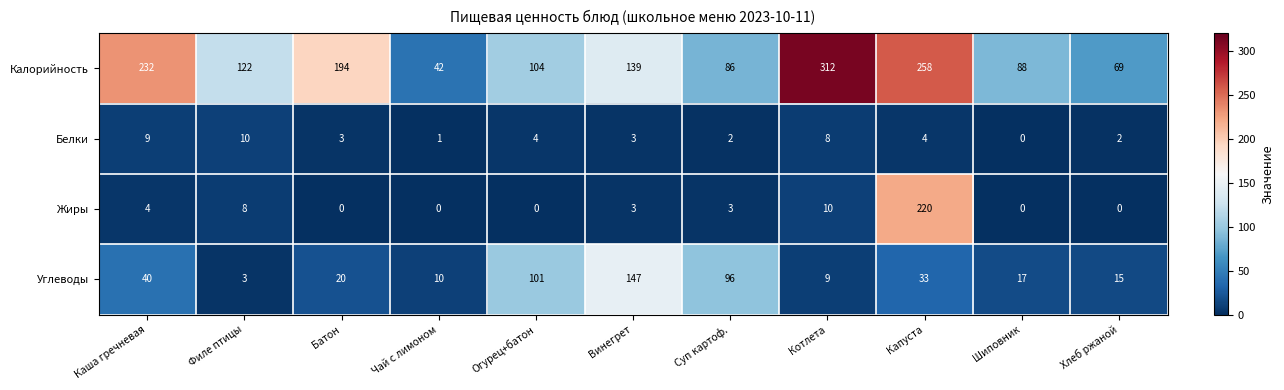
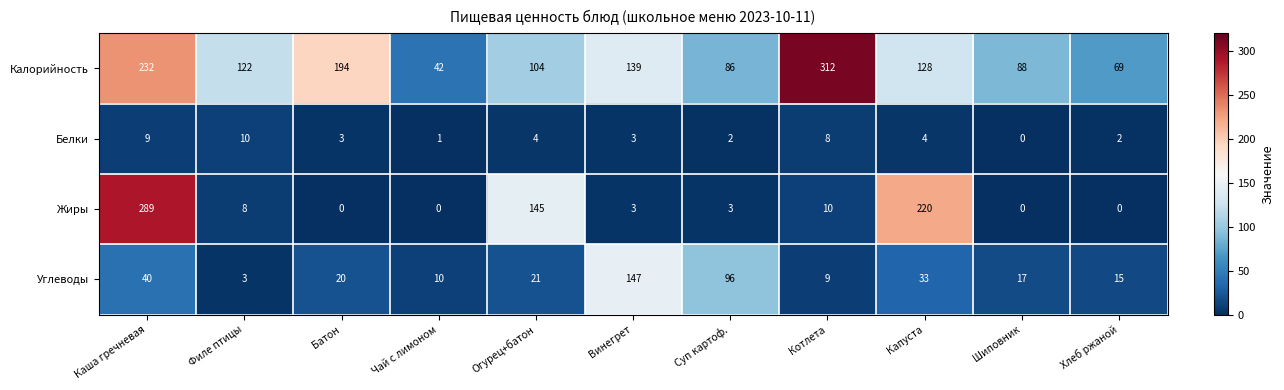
  {
    "Калорийность": {
      "Каша гречневая": 232,
      "Филе птицы": 122,
      "Батон": 194,
      "Чай с лимоном": 42,
      "Огурец+батон": 104,
      "Винегрет": 139,
      "Суп картоф.": 86,
      "Котлета": 312,
-     "Капуста": 258,
+     "Капуста": 128,
      "Шиповник": 88,
      "Хлеб ржаной": 69
    },
    "Белки": {
      "Каша гречневая": 9,
      "Филе птицы": 10,
      "Батон": 3,
      "Чай с лимоном": 1,
      "Огурец+батон": 4,
      "Винегрет": 3,
      "Суп картоф.": 2,
      "Котлета": 8,
      "Капуста": 4,
      "Шиповник": 0,
      "Хлеб ржаной": 2
    },
    "Жиры": {
-     "Каша гречневая": 4,
+     "Каша гречневая": 289,
      "Филе птицы": 8,
      "Батон": 0,
      "Чай с лимоном": 0,
-     "Огурец+батон": 0,
+     "Огурец+батон": 145,
      "Винегрет": 3,
      "Суп картоф.": 3,
      "Котлета": 10,
      "Капуста": 220,
      "Шиповник": 0,
      "Хлеб ржаной": 0
    },
    "Углеводы": {
      "Каша гречневая": 40,
      "Филе птицы": 3,
      "Батон": 20,
      "Чай с лимоном": 10,
-     "Огурец+батон": 101,
+     "Огурец+батон": 21,
      "Винегрет": 147,
      "Суп картоф.": 96,
      "Котлета": 9,
      "Капуста": 33,
      "Шиповник": 17,
      "Хлеб ржаной": 15
    }
  }
